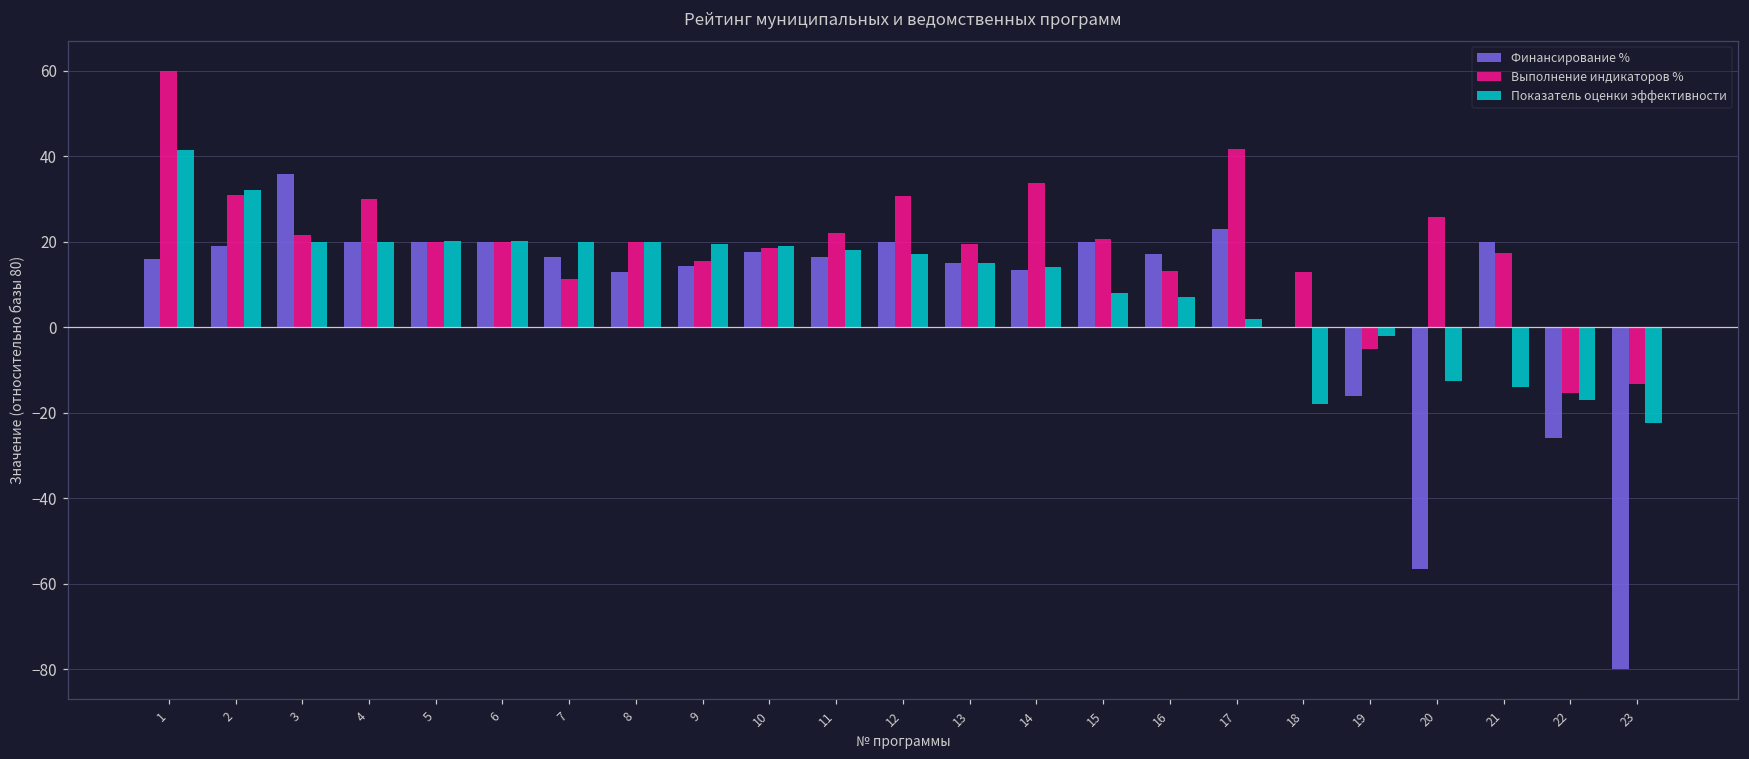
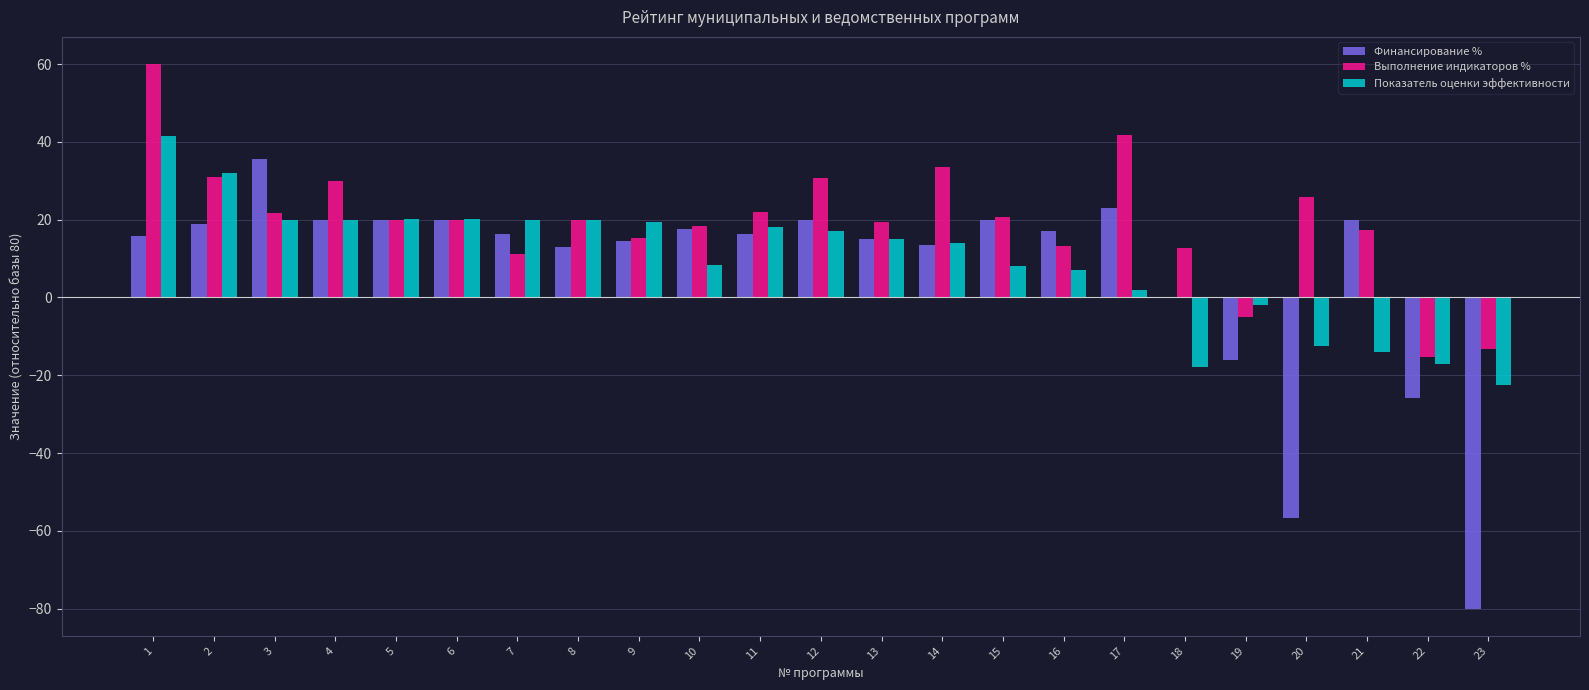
  {
    "Финансирование %": {
      "1": 16,
      "2": 19,
      "3": 36,
      "4": 20,
      "5": 20,
      "6": 20,
      "7": 16,
      "8": 13,
      "9": 14,
      "10": 18,
      "11": 16,
      "12": 20,
      "13": 15,
      "14": 13,
      "15": 20,
      "16": 17,
      "17": 23,
      "18": 0,
      "19": -16,
      "20": -57,
      "21": 20,
      "22": -26,
      "23": -80
    },
    "Выполнение индикаторов %": {
      "1": 60,
      "2": 31,
      "3": 22,
      "4": 30,
      "5": 20,
      "6": 20,
      "7": 11,
      "8": 20,
      "9": 15,
      "10": 19,
      "11": 22,
      "12": 31,
      "13": 19,
      "14": 34,
      "15": 21,
      "16": 13,
      "17": 42,
      "18": 13,
      "19": -5,
      "20": 26,
      "21": 17,
      "22": -15,
      "23": -13
    },
    "Показатель оценки эффективности": {
      "1": 42,
      "2": 32,
      "3": 20,
      "4": 20,
      "5": 20,
      "6": 20,
      "7": 20,
      "8": 20,
      "9": 19,
-     "10": 19,
+     "10": 8,
      "11": 18,
      "12": 17,
      "13": 15,
      "14": 14,
      "15": 8,
      "16": 7,
      "17": 2,
      "18": -18,
      "19": -2,
      "20": -13,
      "21": -14,
      "22": -17,
      "23": -23
    }
  }
